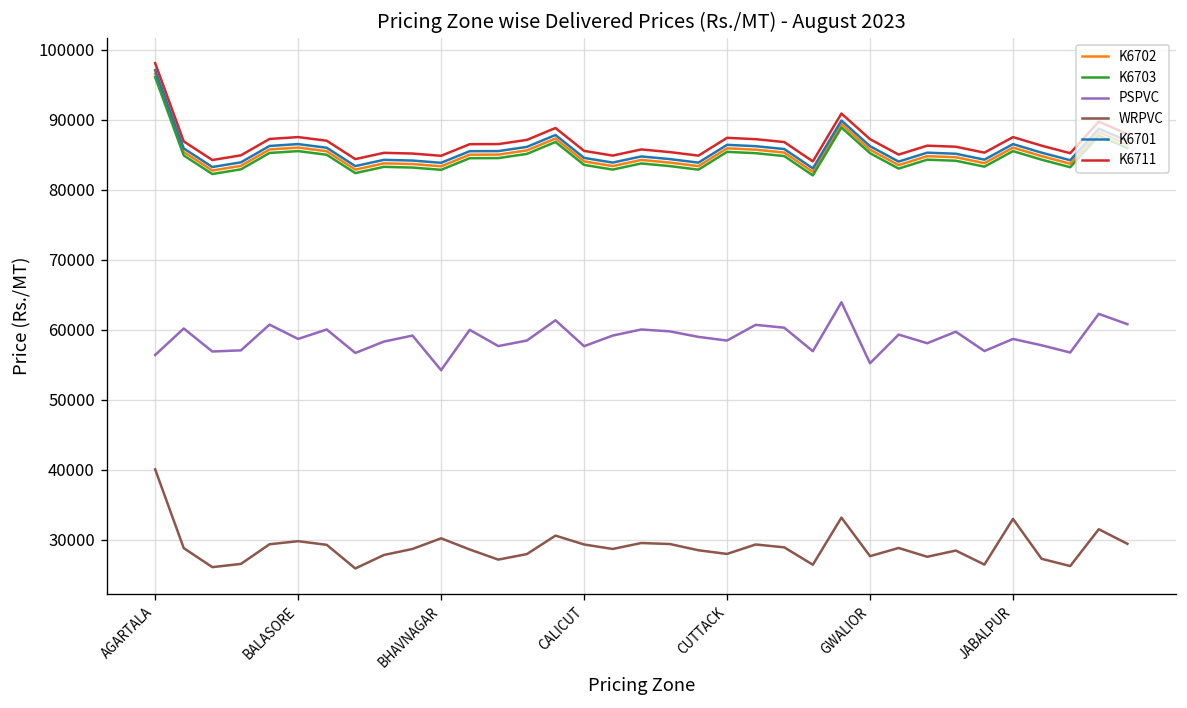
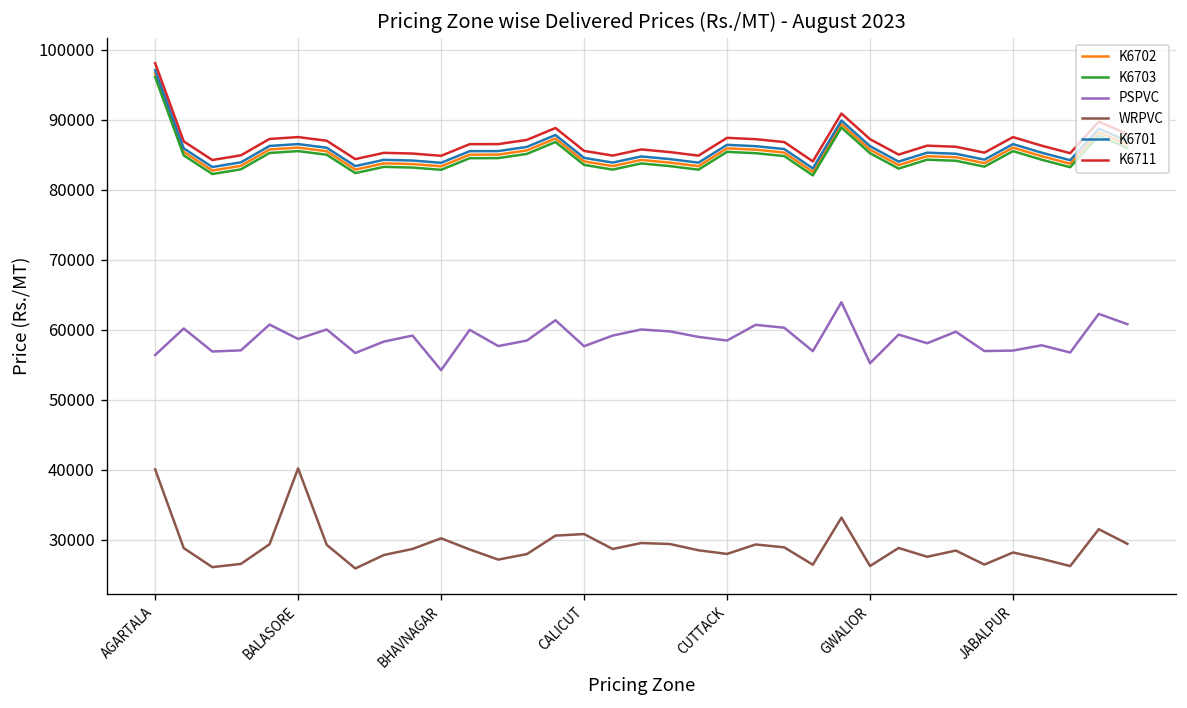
  {
    "K6702": {
      "AGARTALA": 97000,
      "BALASORE": 86000,
      "BHAVNAGAR": 83000,
      "CALICUT": 84000,
      "CUTTACK": 86000,
      "GWALIOR": 86000,
      "JABALPUR": 86000
    },
    "K6703": {
      "AGARTALA": 96000,
      "BALASORE": 86000,
      "BHAVNAGAR": 83000,
      "CALICUT": 84000,
      "CUTTACK": 85000,
      "GWALIOR": 85000,
      "JABALPUR": 86000
    },
    "PSPVC": {
      "AGARTALA": 56000,
      "BALASORE": 59000,
      "BHAVNAGAR": 54000,
      "CALICUT": 58000,
      "CUTTACK": 58000,
      "GWALIOR": 55000,
-     "JABALPUR": 59000
+     "JABALPUR": 57000
    },
    "WRPVC": {
      "AGARTALA": 40000,
-     "BALASORE": 30000,
+     "BALASORE": 40000,
      "BHAVNAGAR": 30000,
-     "CALICUT": 29000,
+     "CALICUT": 31000,
      "CUTTACK": 28000,
-     "GWALIOR": 28000,
-     "JABALPUR": 33000
+     "GWALIOR": 26000,
+     "JABALPUR": 28000
    },
    "K6701": {
      "AGARTALA": 97000,
      "BALASORE": 87000,
      "BHAVNAGAR": 84000,
      "CALICUT": 85000,
      "CUTTACK": 86000,
      "GWALIOR": 86000,
      "JABALPUR": 87000
    },
    "K6711": {
      "AGARTALA": 98000,
      "BALASORE": 88000,
      "BHAVNAGAR": 85000,
      "CALICUT": 86000,
      "CUTTACK": 87000,
      "GWALIOR": 87000,
      "JABALPUR": 88000
    }
  }
